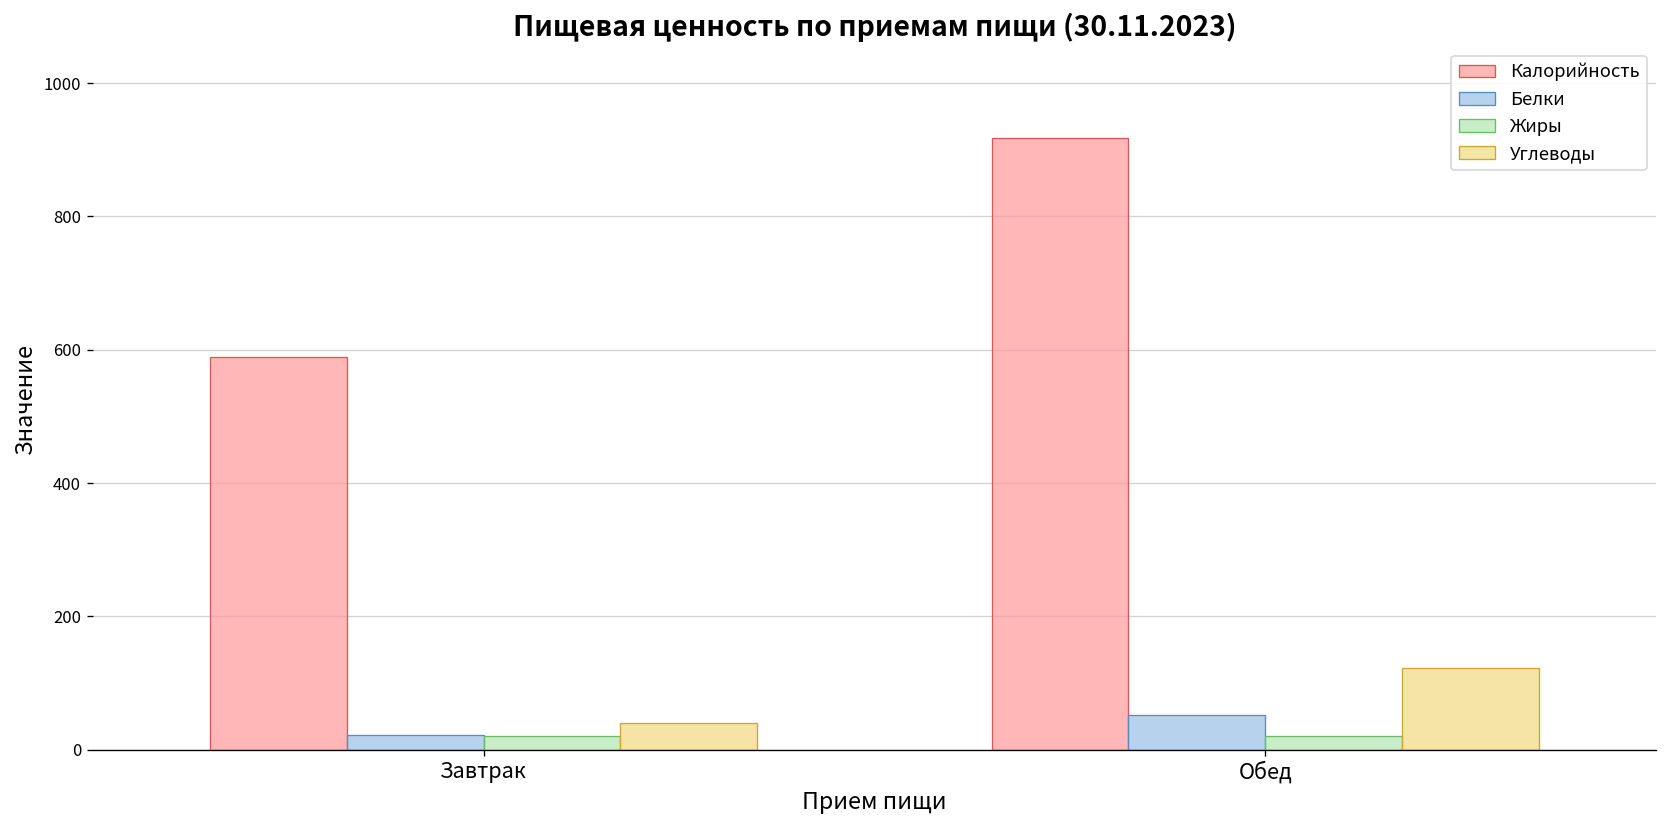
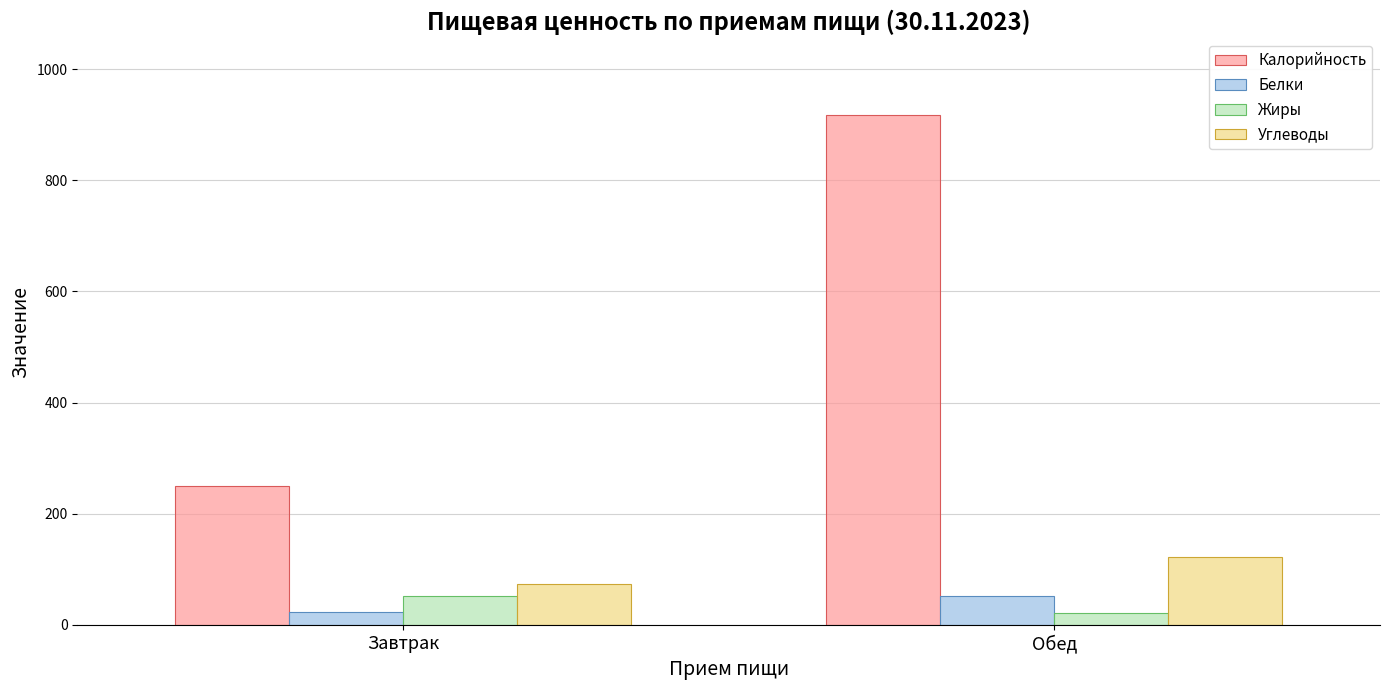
  {
    "Калорийность": {
-     "Завтрак": 590,
+     "Завтрак": 250,
      "Обед": 920
    },
    "Белки": {
      "Завтрак": 20,
      "Обед": 50
    },
    "Жиры": {
-     "Завтрак": 20,
+     "Завтрак": 50,
      "Обед": 20
    },
    "Углеводы": {
-     "Завтрак": 40,
+     "Завтрак": 70,
      "Обед": 120
    }
  }
